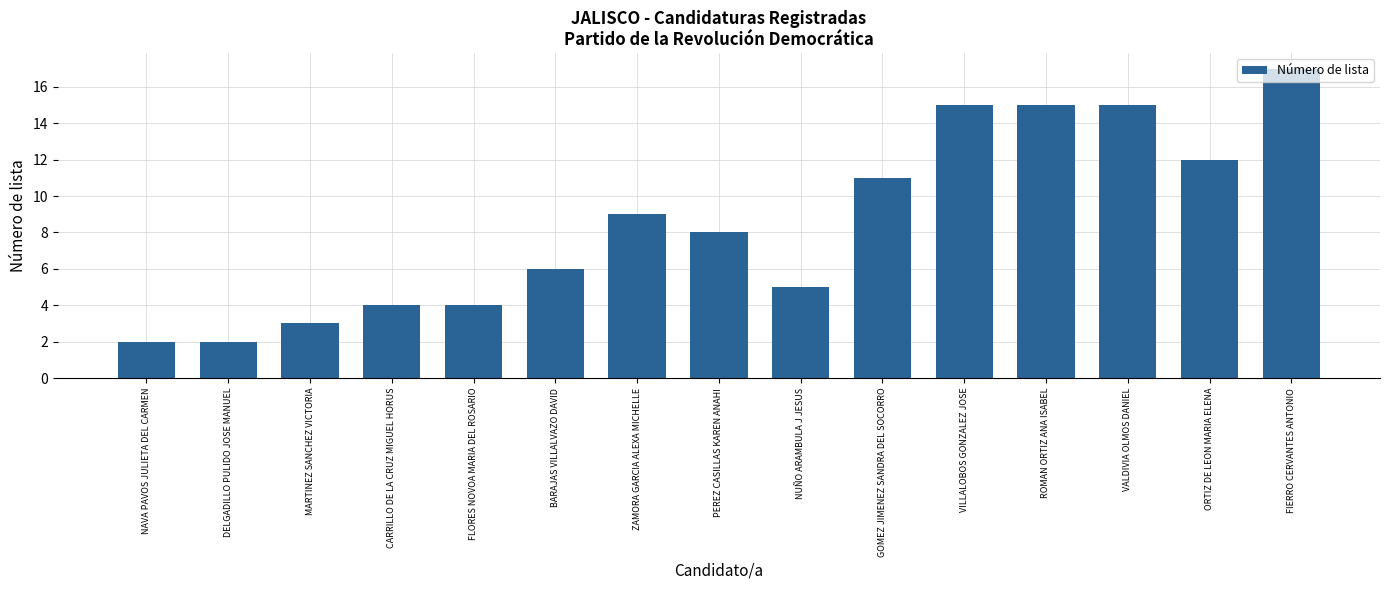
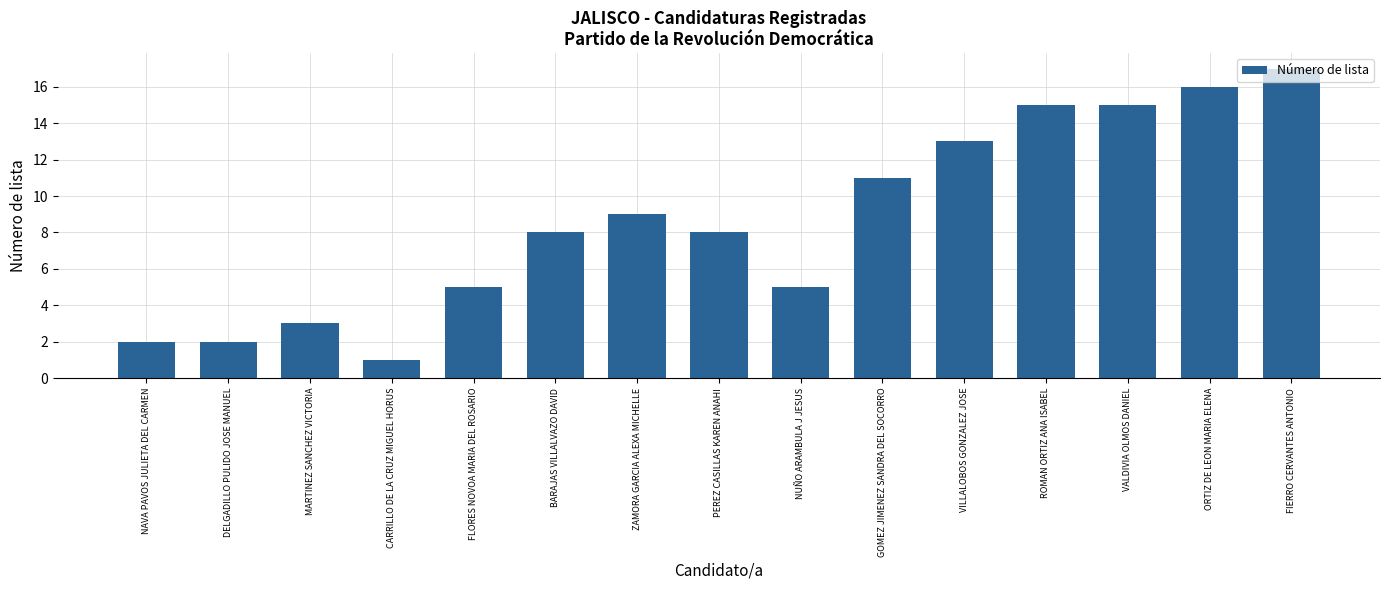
  {
    "NAVA PAVOS JULIETA DEL CARMEN": 2,
    "DELGADILLO PULIDO JOSE MANUEL": 2,
    "MARTINEZ SANCHEZ VICTORIA": 3,
-   "CARRILLO DE LA CRUZ MIGUEL HORUS": 4,
-   "FLORES NOVOA MARIA DEL ROSARIO": 4,
-   "BARAJAS VILLALVAZO DAVID": 6,
+   "CARRILLO DE LA CRUZ MIGUEL HORUS": 1,
+   "FLORES NOVOA MARIA DEL ROSARIO": 5,
+   "BARAJAS VILLALVAZO DAVID": 8,
    "ZAMORA GARCIA ALEXA MICHELLE": 9,
    "PEREZ CASILLAS KAREN ANAHI": 8,
    "NUÑO ARAMBULA J JESUS": 5,
    "GOMEZ JIMENEZ SANDRA DEL SOCORRO": 11,
-   "VILLALOBOS GONZALEZ JOSE": 15,
+   "VILLALOBOS GONZALEZ JOSE": 13,
    "ROMAN ORTIZ ANA ISABEL": 15,
    "VALDIVIA OLMOS DANIEL": 15,
-   "ORTIZ DE LEON MARIA ELENA": 12
+   "ORTIZ DE LEON MARIA ELENA": 16
  }
